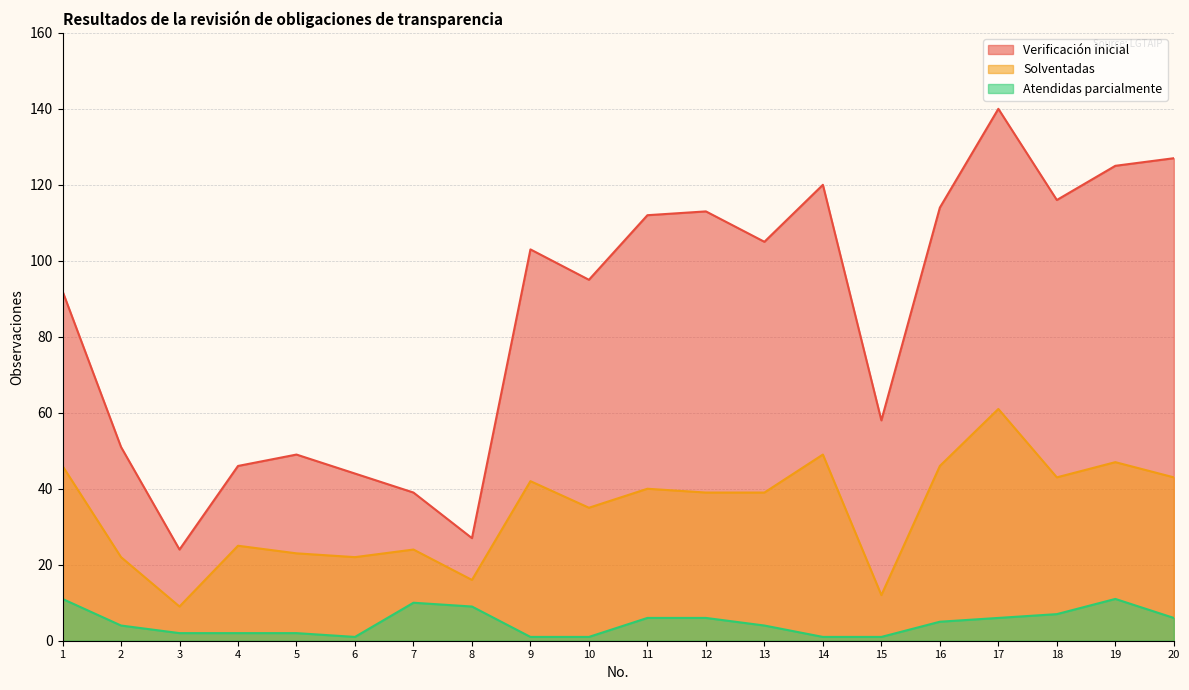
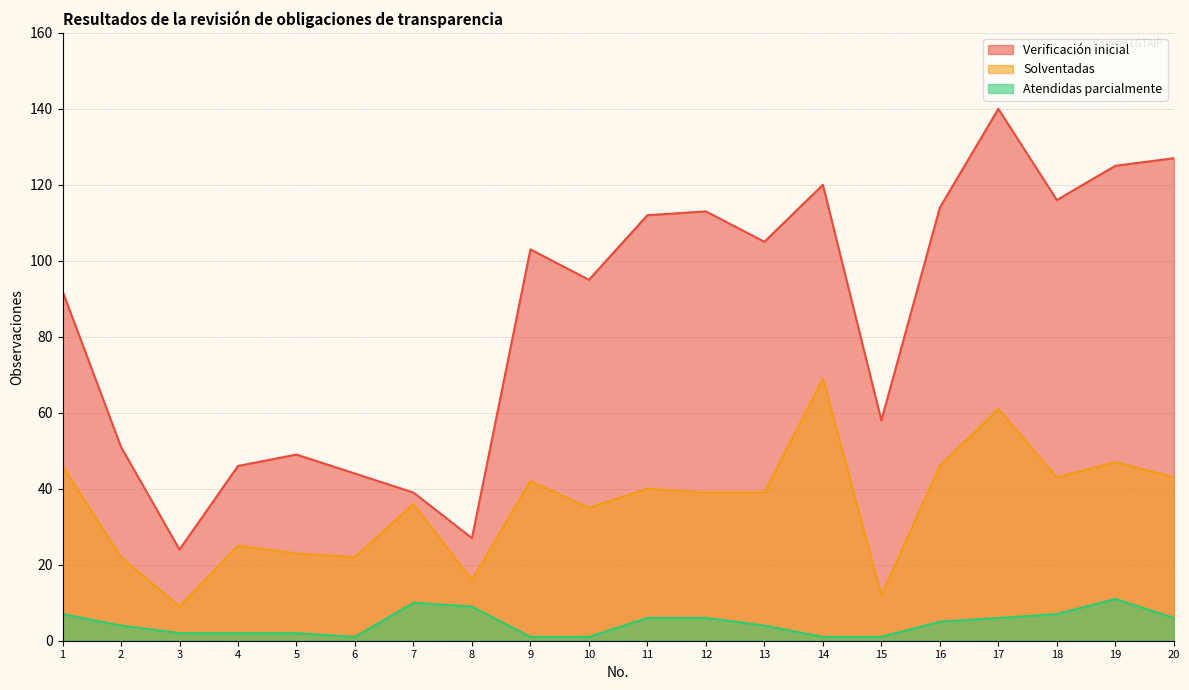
  {
    "Verificación inicial": {
      "1": 92,
      "2": 51,
      "3": 24,
      "4": 46,
      "5": 49,
      "6": 44,
      "7": 39,
      "8": 27,
      "9": 103,
      "10": 95,
      "11": 112,
      "12": 113,
      "13": 105,
      "14": 120,
      "15": 58,
      "16": 114,
      "17": 140,
      "18": 116,
      "19": 125,
      "20": 127
    },
    "Solventadas": {
      "1": 46,
      "2": 22,
      "3": 9,
      "4": 25,
      "5": 23,
      "6": 22,
-     "7": 24,
+     "7": 36,
      "8": 16,
      "9": 42,
      "10": 35,
      "11": 40,
      "12": 39,
      "13": 39,
-     "14": 49,
+     "14": 69,
      "15": 12,
      "16": 46,
      "17": 61,
      "18": 43,
      "19": 47,
      "20": 43
    },
    "Atendidas parcialmente": {
-     "1": 11,
+     "1": 7,
      "2": 4,
      "3": 2,
      "4": 2,
      "5": 2,
      "6": 1,
      "7": 10,
      "8": 9,
      "9": 1,
      "10": 1,
      "11": 6,
      "12": 6,
      "13": 4,
      "14": 1,
      "15": 1,
      "16": 5,
      "17": 6,
      "18": 7,
      "19": 11,
      "20": 6
    }
  }
